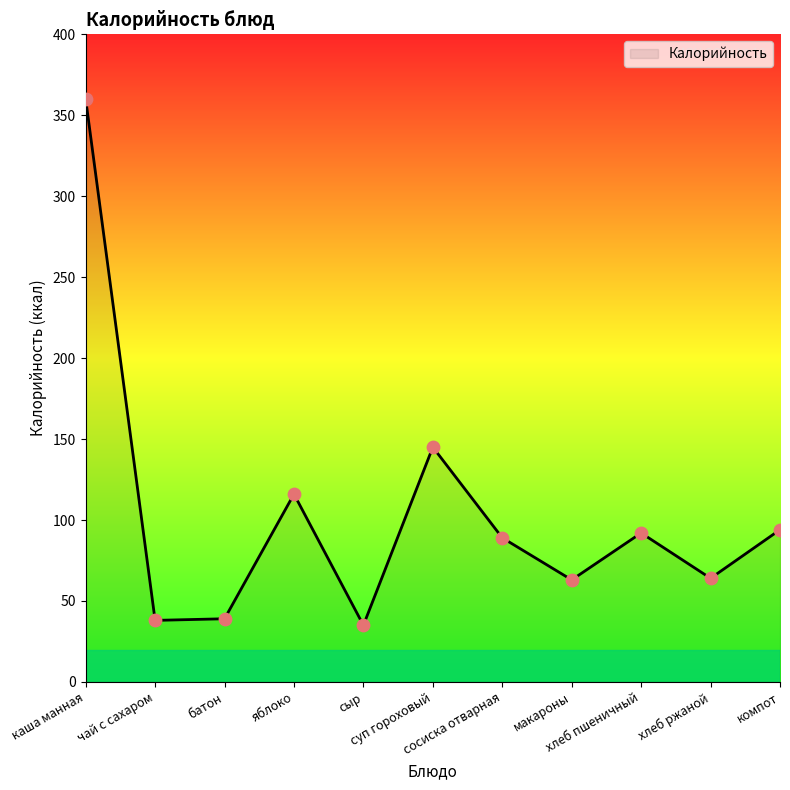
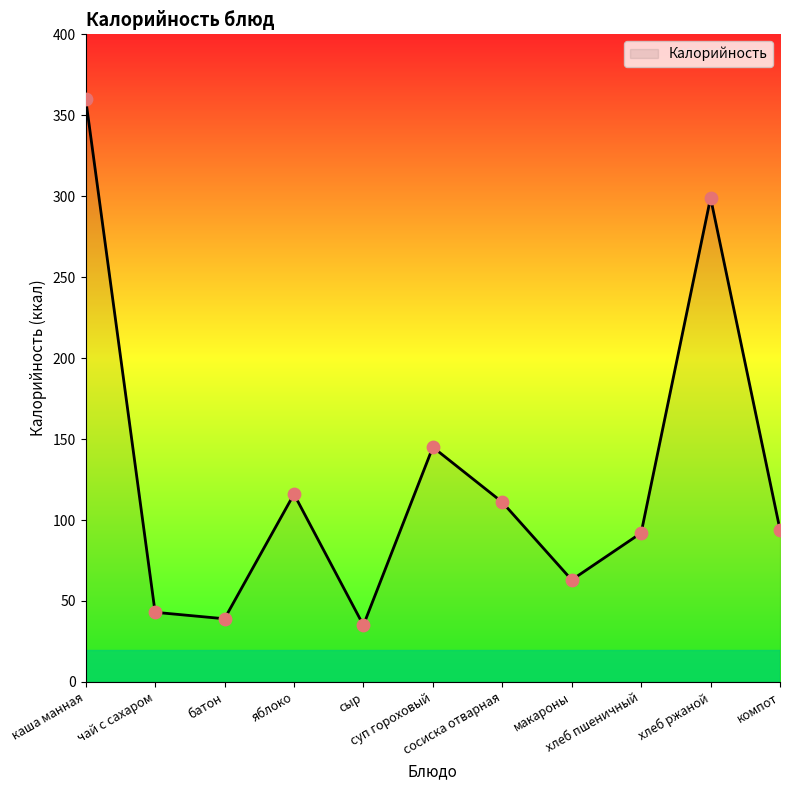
  {
    "каша манная": 360,
-   "чай с сахаром": 38,
+   "чай с сахаром": 43,
    "батон": 39,
    "яблоко": 116,
    "сыр": 35,
    "суп гороховый": 145,
-   "сосиска отварная": 89,
+   "сосиска отварная": 111,
    "макароны": 63,
    "хлеб пшеничный": 92,
-   "хлеб ржаной": 64,
+   "хлеб ржаной": 299,
    "компот": 94
  }
